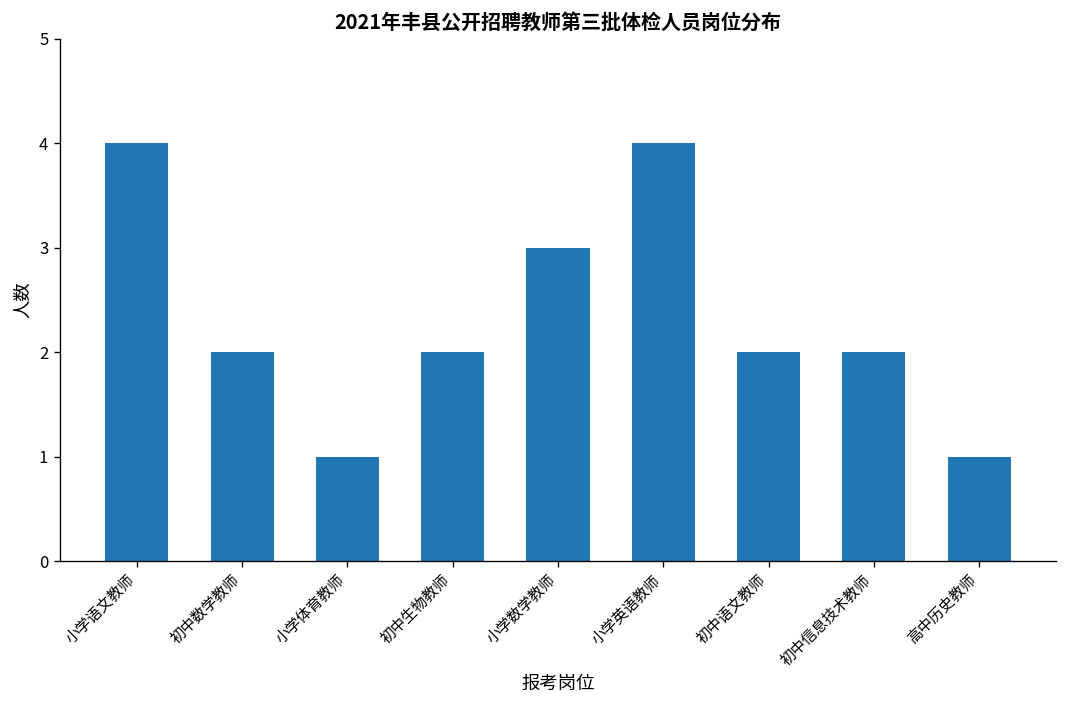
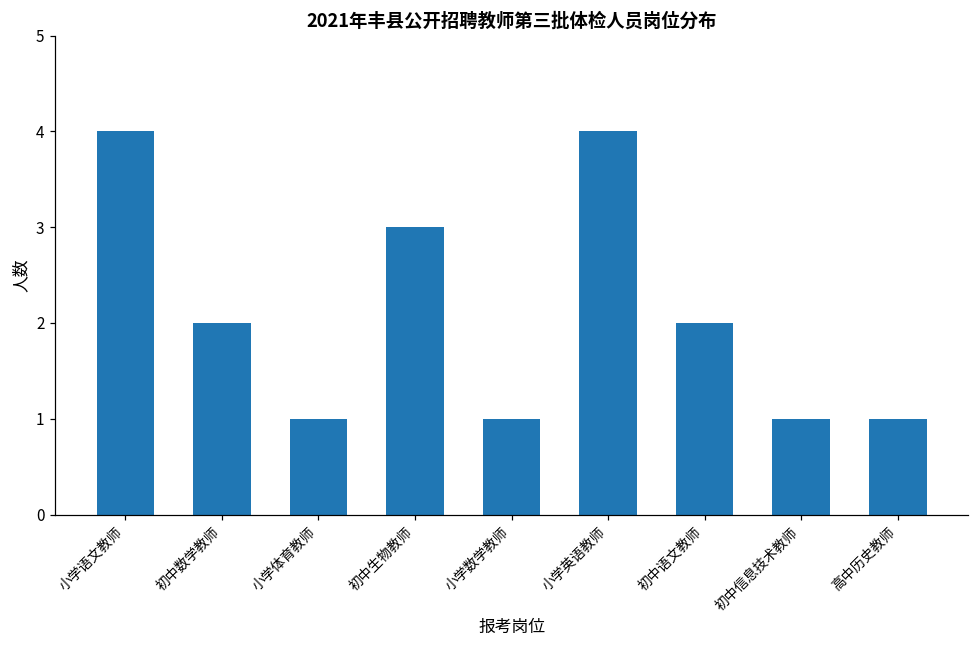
  {
    "小学语文教师": 4,
    "初中数学教师": 2,
    "小学体育教师": 1,
-   "初中生物教师": 2,
-   "小学数学教师": 3,
+   "初中生物教师": 3,
+   "小学数学教师": 1,
    "小学英语教师": 4,
    "初中语文教师": 2,
-   "初中信息技术教师": 2,
+   "初中信息技术教师": 1,
    "高中历史教师": 1
  }
